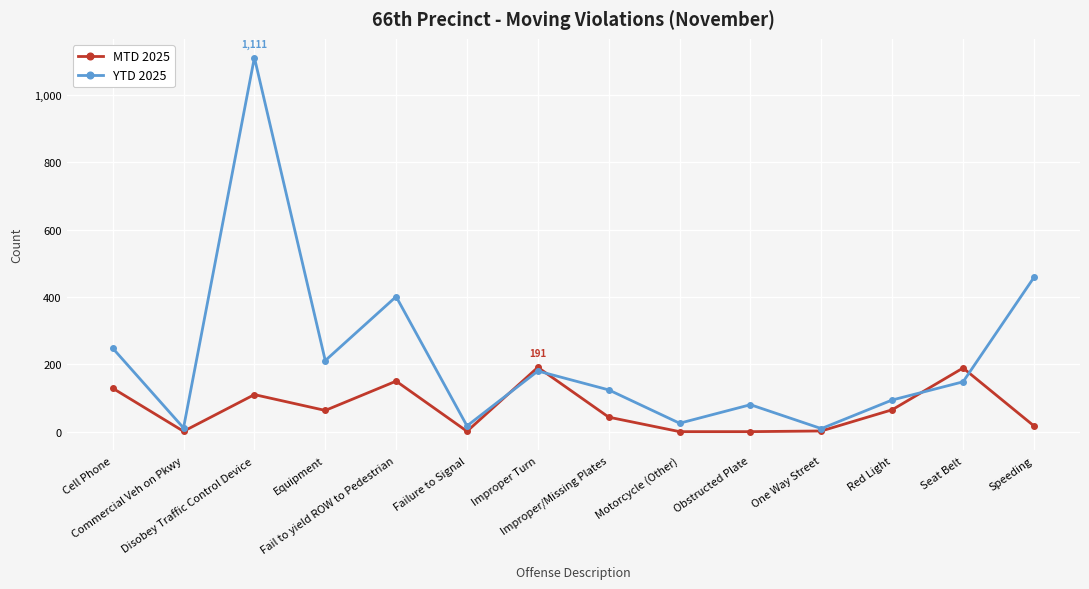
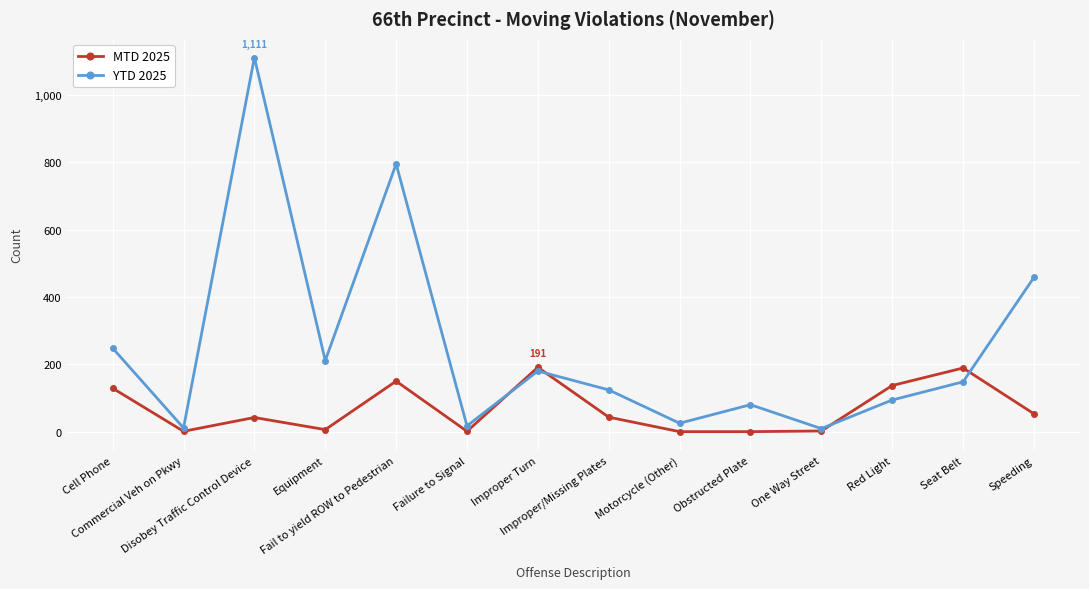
  {
    "MTD 2025": {
      "Cell Phone": 130,
      "Commercial Veh on Pkwy": 0,
-     "Disobey Traffic Control Device": 110,
-     "Equipment": 60,
+     "Disobey Traffic Control Device": 40,
+     "Equipment": 10,
      "Fail to yield ROW to Pedestrian": 150,
      "Failure to Signal": 0,
      "Improper/Missing Plates": 40,
      "Motorcycle (Other)": 0,
      "Obstructed Plate": 0,
-     "Red Light": 70,
+     "Red Light": 140,
      "Seat Belt": 190,
-     "Speeding": 20
+     "Speeding": 50
    },
    "YTD 2025": {
      "Cell Phone": 250,
      "Commercial Veh on Pkwy": 10,
      "Equipment": 210,
-     "Fail to yield ROW to Pedestrian": 400,
+     "Fail to yield ROW to Pedestrian": 800,
      "Failure to Signal": 20,
      "Improper Turn": 180,
      "Improper/Missing Plates": 120,
      "Motorcycle (Other)": 30,
      "Obstructed Plate": 80,
      "Red Light": 90,
      "Seat Belt": 150,
      "Speeding": 460
    }
  }
